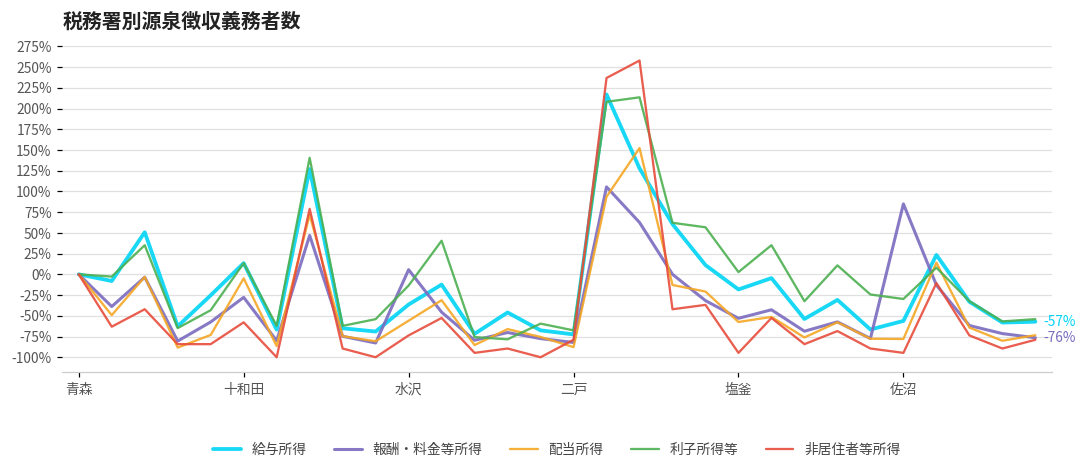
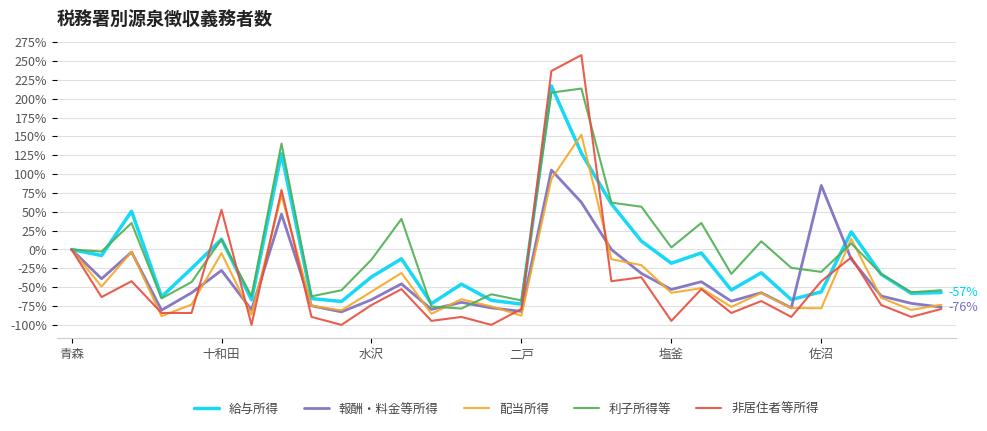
  {
    "給与所得": {
      "水沢": "-40%",
      "二戸": "-70%",
      "塩釜": "-20%",
      "佐沼": "-60%"
    },
    "報酬・料金等所得": {
      "十和田": "-30%",
-     "水沢": "10%",
+     "水沢": "-70%",
      "塩釜": "-50%",
      "佐沼": "80%"
    },
    "配当所得": {
      "十和田": "0%",
      "水沢": "-60%",
      "二戸": "-90%",
      "塩釜": "-60%",
      "佐沼": "-80%"
    },
    "利子所得等": {
      "水沢": "-10%",
      "二戸": "-70%",
      "塩釜": "0%",
      "佐沼": "-30%"
    },
    "非居住者等所得": {
-     "十和田": "-60%",
+     "十和田": "50%",
      "水沢": "-70%",
      "塩釜": "-90%",
-     "佐沼": "-90%"
+     "佐沼": "-40%"
    }
  }
